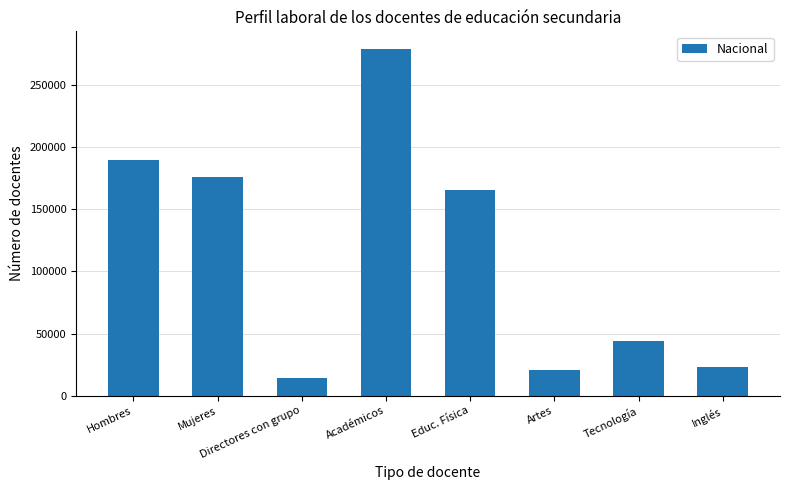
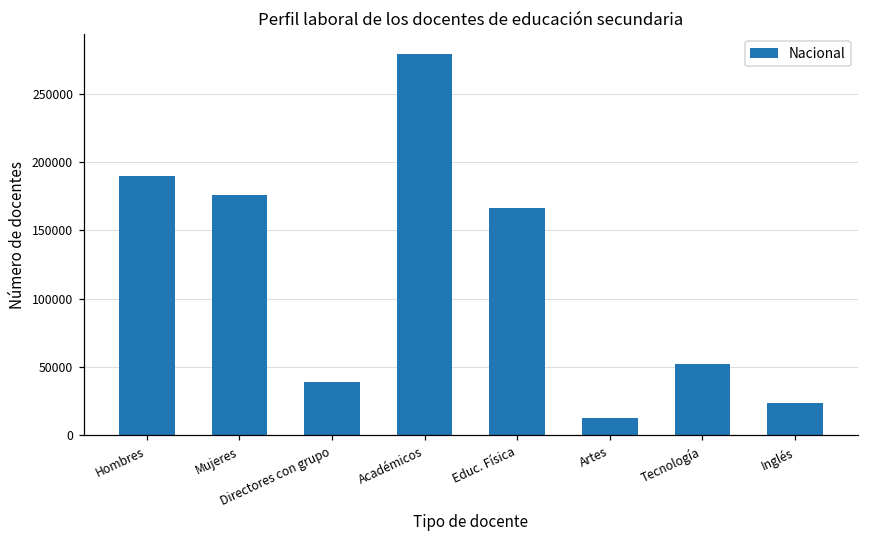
  {
    "Hombres": 189000,
    "Mujeres": 176000,
-   "Directores con grupo": 14000,
+   "Directores con grupo": 39000,
    "Académicos": 279000,
    "Educ. Física": 166000,
-   "Artes": 21000,
-   "Tecnología": 44000,
+   "Artes": 12000,
+   "Tecnología": 52000,
    "Inglés": 23000
  }
